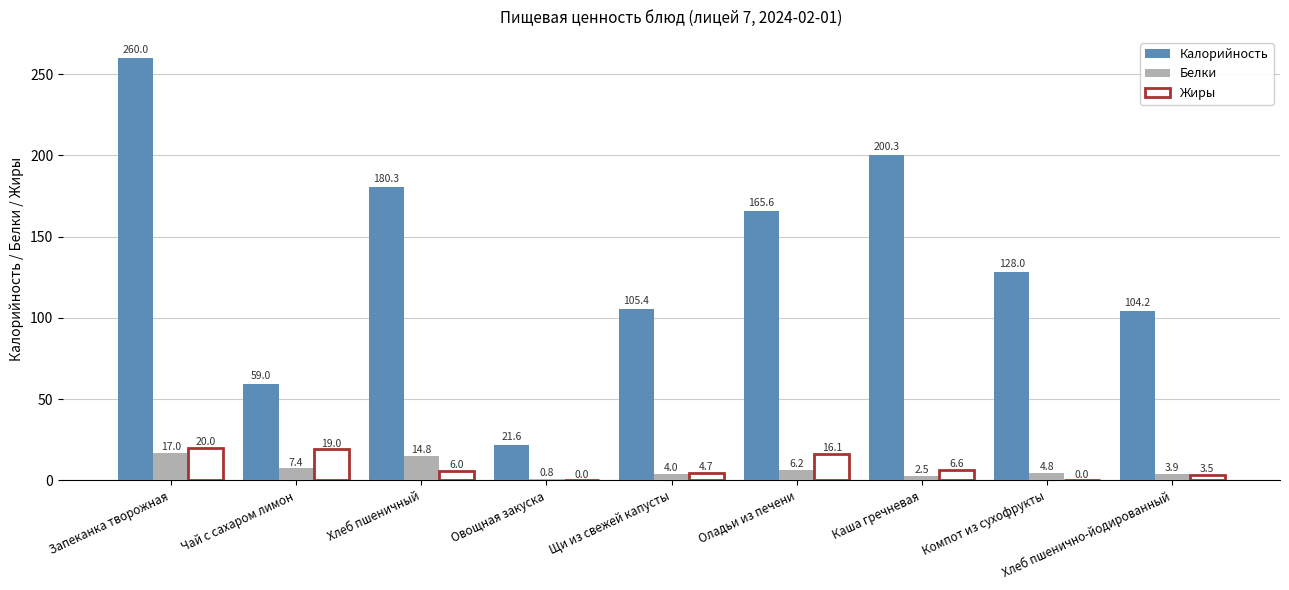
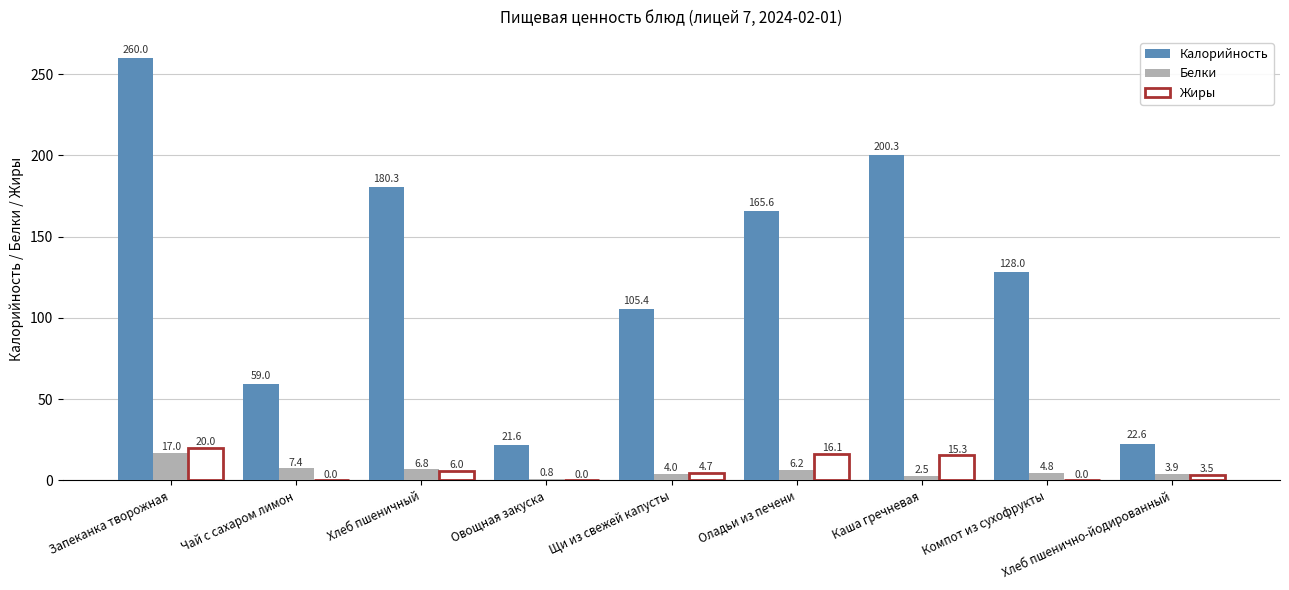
  {
    "Калорийность": {
      "Запеканка творожная": 260.0,
      "Чай с сахаром лимон": 59.0,
      "Хлеб пшеничный": 180.3,
      "Овощная закуска": 21.6,
      "Щи из свежей капусты": 105.4,
      "Оладьи из печени": 165.6,
      "Каша гречневая": 200.3,
      "Компот из сухофрукты": 128.0,
-     "Хлеб пшенично-йодированный": 104.2
+     "Хлеб пшенично-йодированный": 22.6
    },
    "Белки": {
      "Запеканка творожная": 17.0,
      "Чай с сахаром лимон": 7.4,
-     "Хлеб пшеничный": 14.8,
+     "Хлеб пшеничный": 6.8,
      "Овощная закуска": 0.8,
      "Щи из свежей капусты": 4.0,
      "Оладьи из печени": 6.2,
      "Каша гречневая": 2.5,
      "Компот из сухофрукты": 4.8,
      "Хлеб пшенично-йодированный": 3.9
    },
    "Жиры": {
      "Запеканка творожная": 20.0,
-     "Чай с сахаром лимон": 19.0,
+     "Чай с сахаром лимон": 0.0,
      "Хлеб пшеничный": 6.0,
      "Овощная закуска": 0.0,
      "Щи из свежей капусты": 4.7,
      "Оладьи из печени": 16.1,
-     "Каша гречневая": 6.6,
+     "Каша гречневая": 15.3,
      "Компот из сухофрукты": 0.0,
      "Хлеб пшенично-йодированный": 3.5
    }
  }
